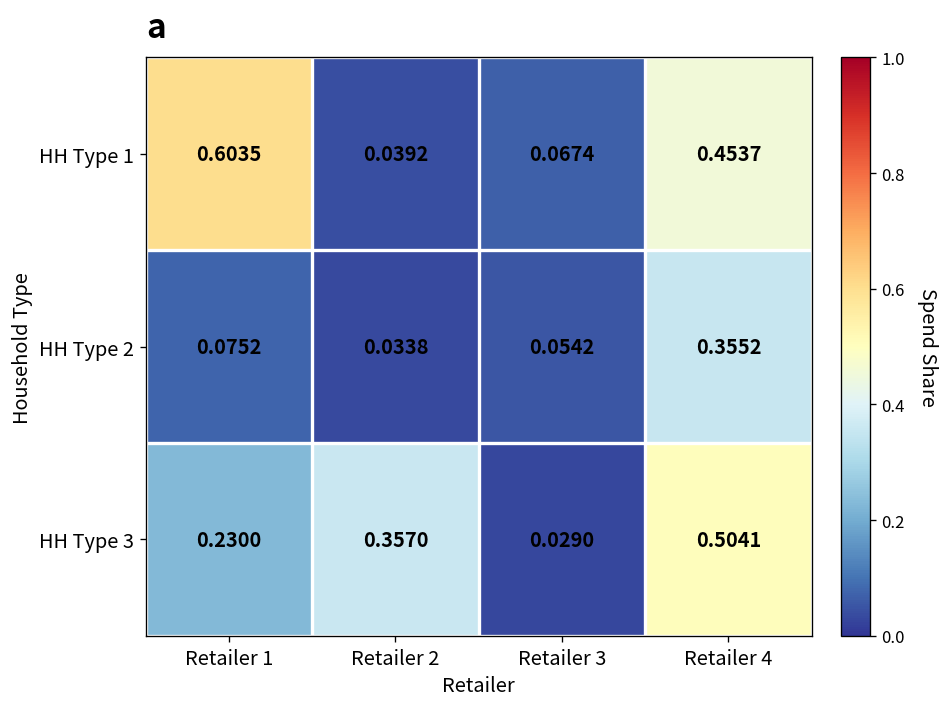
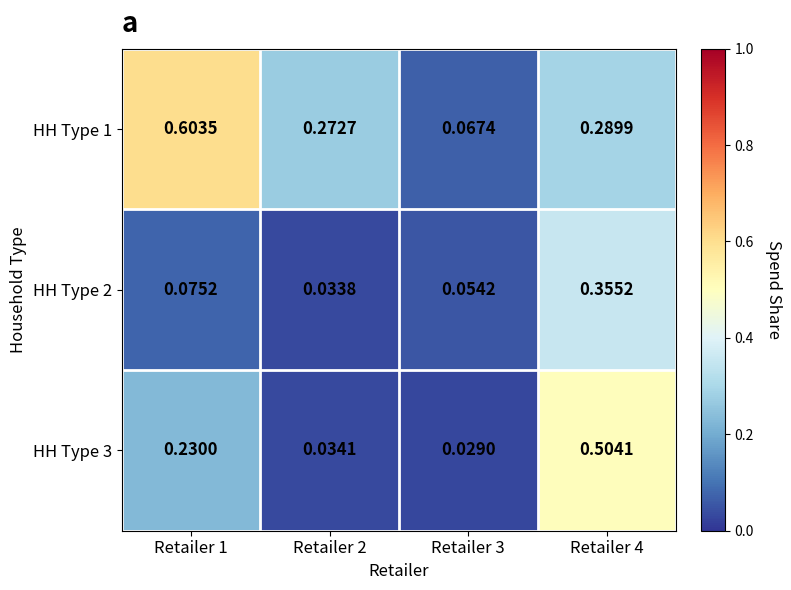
  {
    "HH Type 1": {
      "Retailer 1": 0.6035,
-     "Retailer 2": 0.0392,
+     "Retailer 2": 0.2727,
      "Retailer 3": 0.0674,
-     "Retailer 4": 0.4537
+     "Retailer 4": 0.2899
    },
    "HH Type 2": {
      "Retailer 1": 0.0752,
      "Retailer 2": 0.0338,
      "Retailer 3": 0.0542,
      "Retailer 4": 0.3552
    },
    "HH Type 3": {
      "Retailer 1": 0.2300,
-     "Retailer 2": 0.3570,
+     "Retailer 2": 0.0341,
      "Retailer 3": 0.0290,
      "Retailer 4": 0.5041
    }
  }
